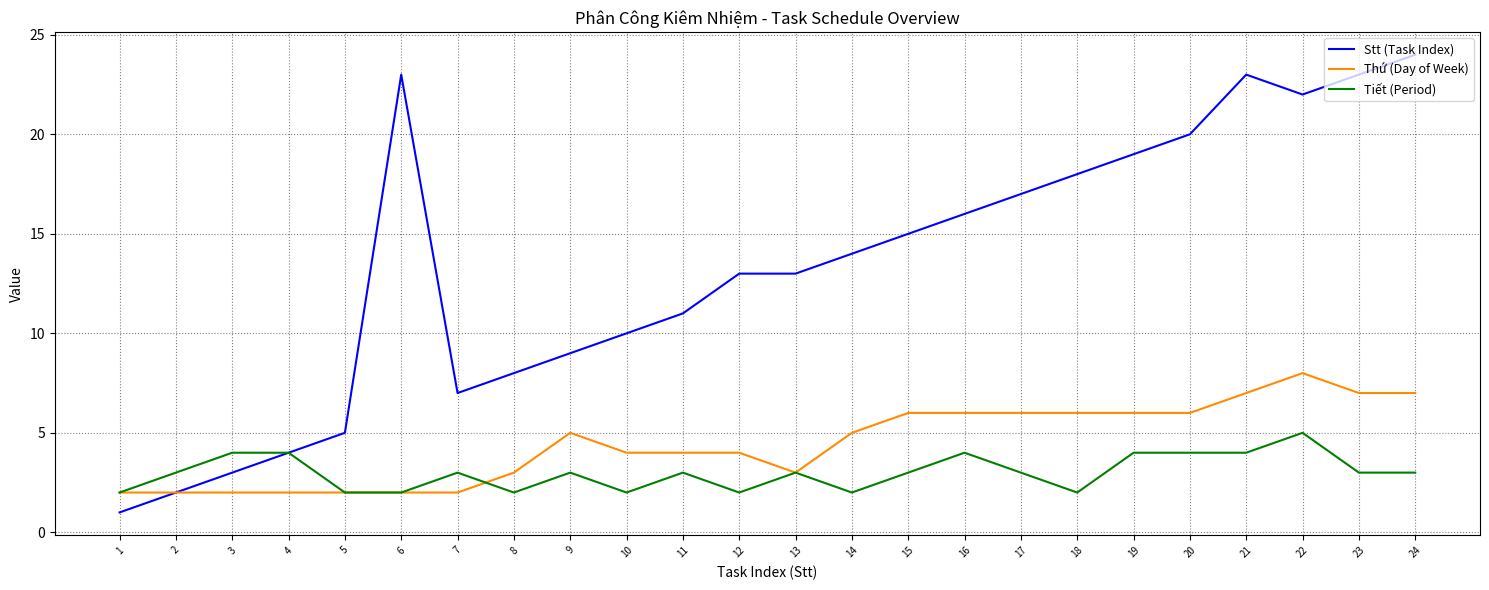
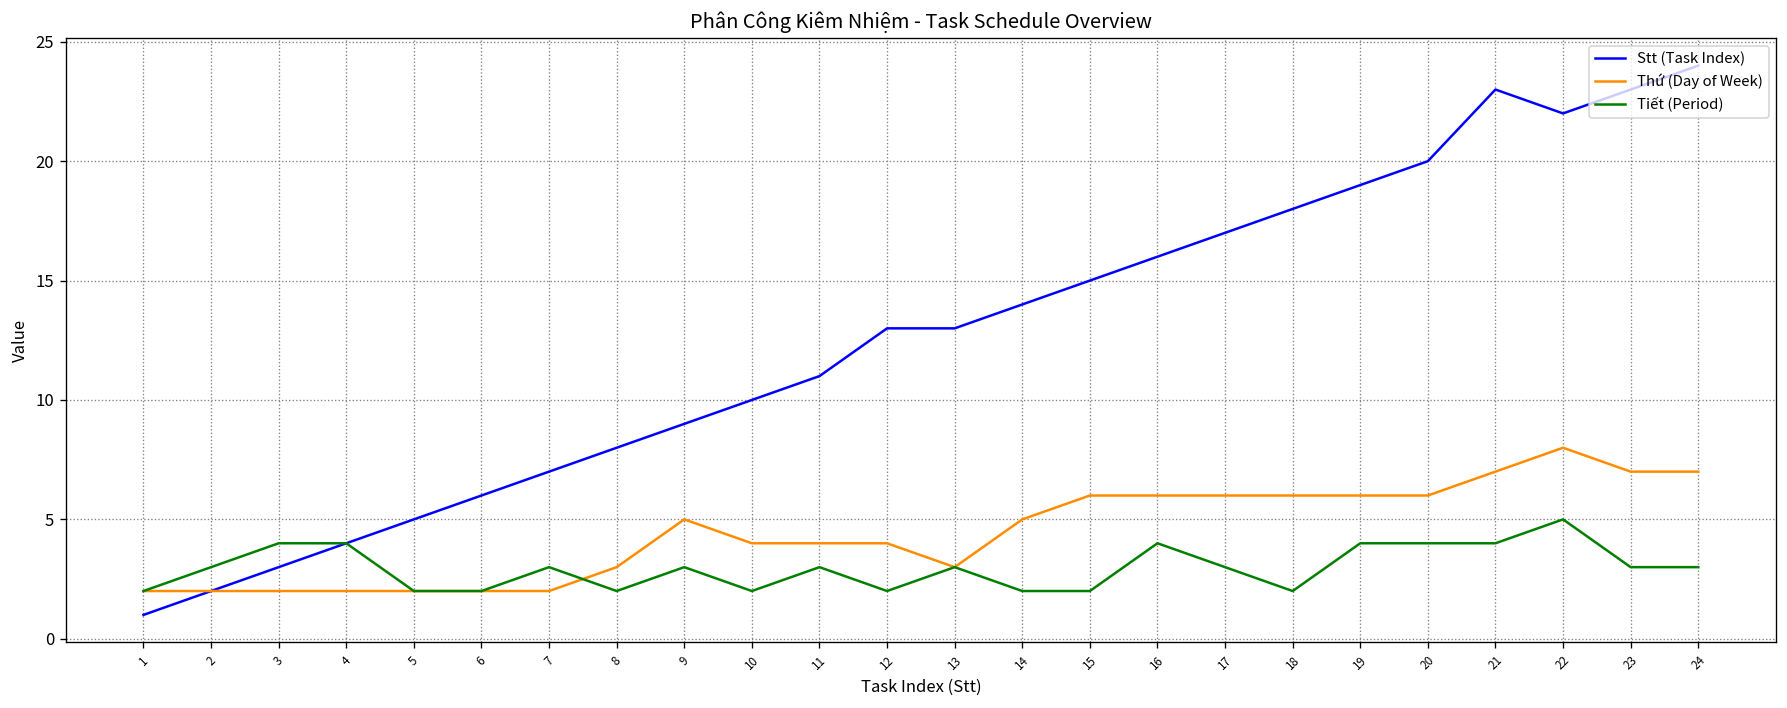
  {
    "Stt (Task Index)": {
      "1": 1,
      "3": 3,
      "5": 5,
-     "6": 23,
+     "6": 6,
      "7": 7,
      "8": 8,
      "9": 9,
      "10": 10,
      "11": 11,
      "12": 13,
      "13": 13,
      "14": 14,
      "15": 15,
      "16": 16,
      "17": 17,
      "18": 18,
      "19": 19,
      "20": 20,
      "21": 23,
      "22": 22
    },
    "Thứ (Day of Week)": {
      "3": 2,
      "4": 2,
      "7": 2,
      "8": 3,
      "9": 5,
      "10": 4,
      "11": 4,
      "12": 4,
      "14": 5,
      "15": 6,
      "16": 6,
      "17": 6,
      "18": 6,
      "19": 6,
      "20": 6,
      "21": 7,
      "22": 8,
      "23": 7,
      "24": 7
    },
    "Tiết (Period)": {
      "2": 3,
      "3": 4,
      "7": 3,
      "8": 2,
      "9": 3,
      "10": 2,
      "11": 3,
      "12": 2,
      "14": 2,
-     "15": 3,
+     "15": 2,
      "16": 4,
      "17": 3,
      "18": 2,
      "19": 4,
      "20": 4,
      "21": 4,
      "22": 5,
      "23": 3,
      "24": 3
    }
  }
